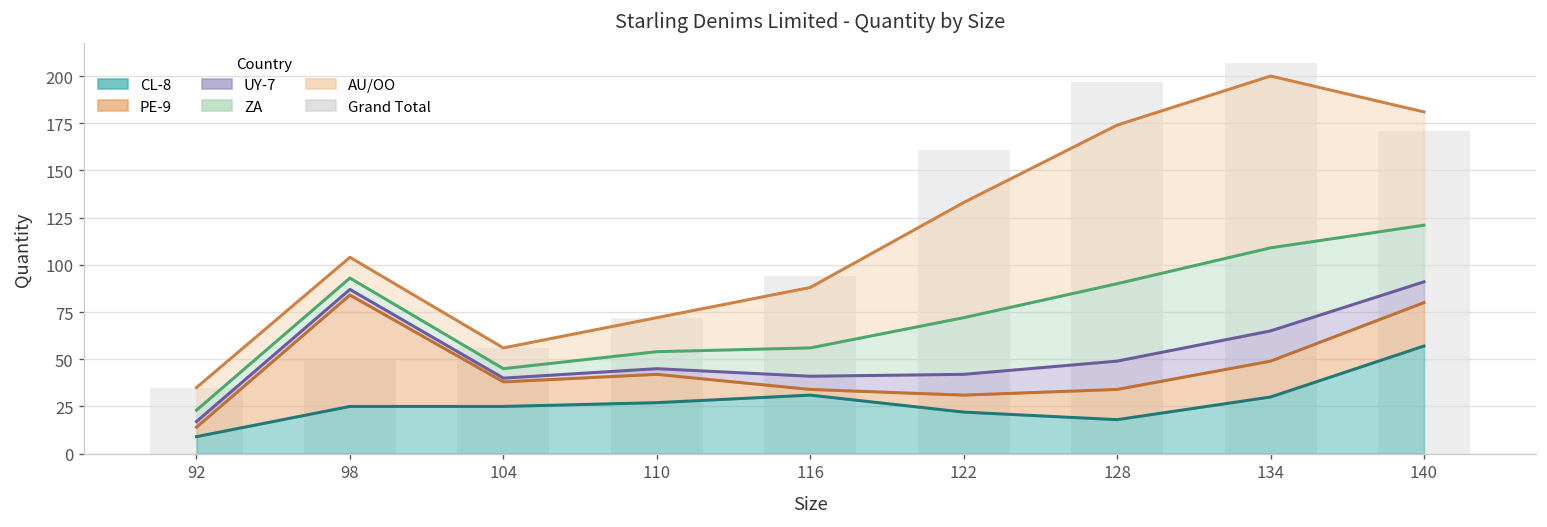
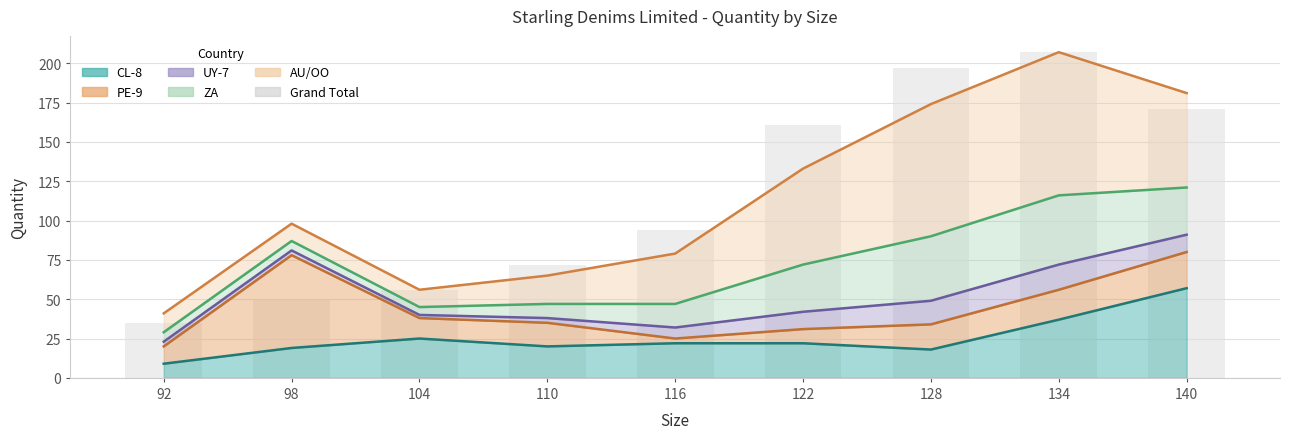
  {
    "CL-8": {
      "92": 9,
-     "98": 25,
+     "98": 19,
      "104": 25,
-     "110": 27,
-     "116": 31,
+     "110": 20,
+     "116": 22,
      "122": 22,
      "128": 18,
-     "134": 30,
+     "134": 37,
      "140": 57
    },
    "PE-9": {
-     "92": 5,
+     "92": 11,
      "98": 59,
      "104": 13,
      "110": 15,
      "116": 3,
      "122": 9,
      "128": 16,
      "134": 19,
      "140": 23
    }
  }
